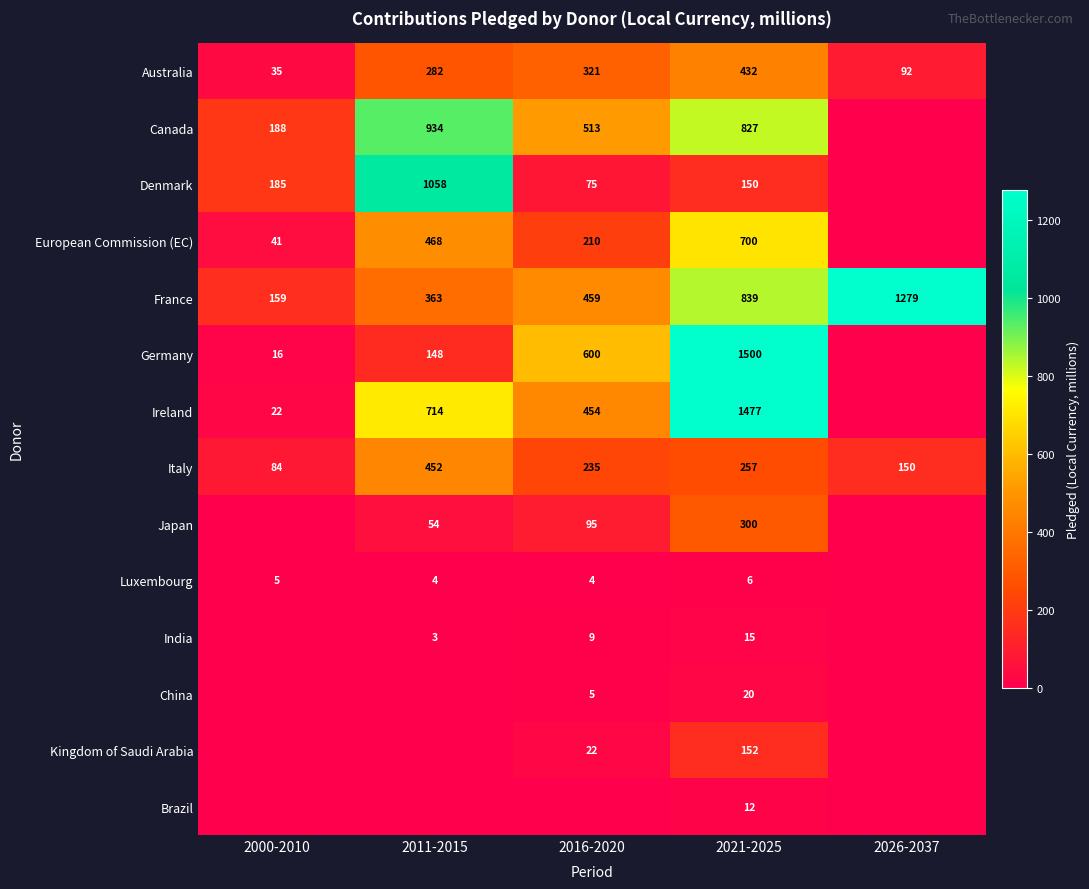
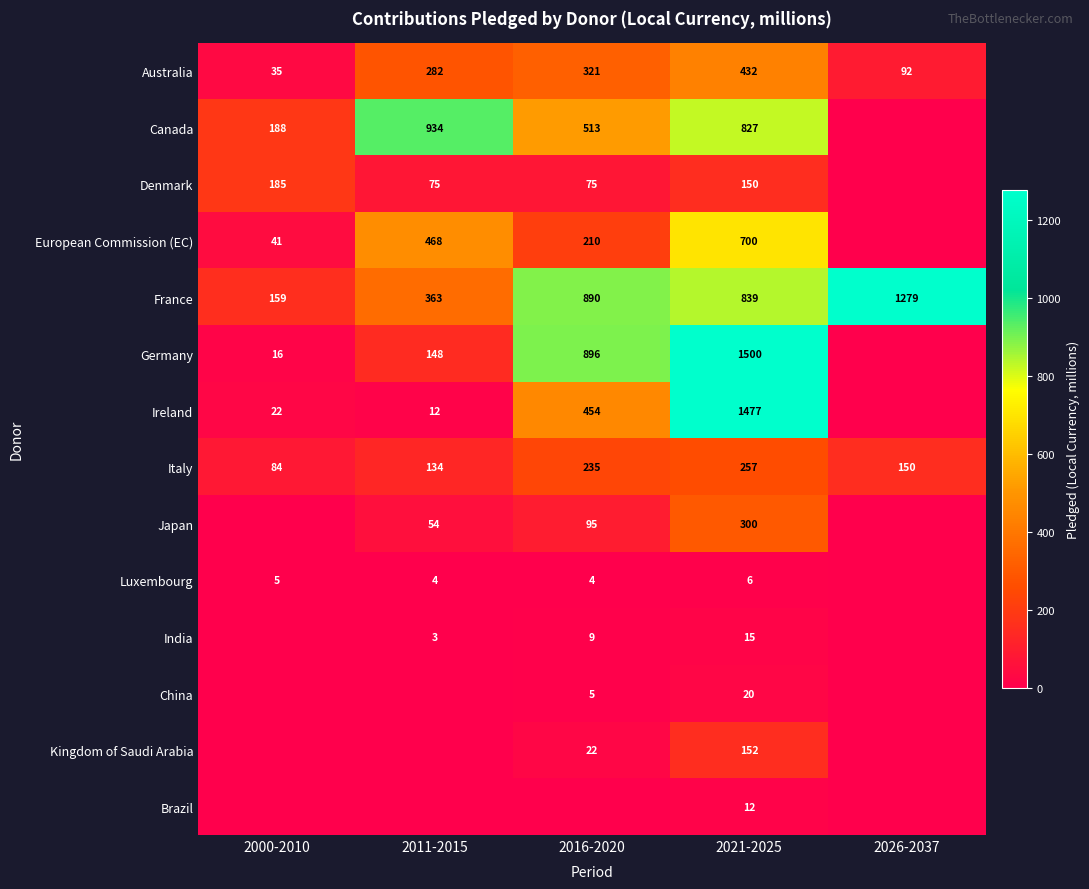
  {
    "Australia": {
      "2000-2010": 35,
      "2011-2015": 282,
      "2016-2020": 321,
      "2021-2025": 432,
      "2026-2037": 92
    },
    "Canada": {
      "2000-2010": 188,
      "2011-2015": 934,
      "2016-2020": 513,
      "2021-2025": 827
    },
    "Denmark": {
      "2000-2010": 185,
-     "2011-2015": 1058,
+     "2011-2015": 75,
      "2016-2020": 75,
      "2021-2025": 150
    },
    "European Commission (EC)": {
      "2000-2010": 41,
      "2011-2015": 468,
      "2016-2020": 210,
      "2021-2025": 700
    },
    "France": {
      "2000-2010": 159,
      "2011-2015": 363,
-     "2016-2020": 459,
+     "2016-2020": 890,
      "2021-2025": 839,
      "2026-2037": 1279
    },
    "Germany": {
      "2000-2010": 16,
      "2011-2015": 148,
-     "2016-2020": 600,
+     "2016-2020": 896,
      "2021-2025": 1500
    },
    "Ireland": {
      "2000-2010": 22,
-     "2011-2015": 714,
+     "2011-2015": 12,
      "2016-2020": 454,
      "2021-2025": 1477
    },
    "Italy": {
      "2000-2010": 84,
-     "2011-2015": 452,
+     "2011-2015": 134,
      "2016-2020": 235,
      "2021-2025": 257,
      "2026-2037": 150
    },
    "Japan": {
      "2011-2015": 54,
      "2016-2020": 95,
      "2021-2025": 300
    },
    "Luxembourg": {
      "2000-2010": 5,
      "2011-2015": 4,
      "2016-2020": 4,
      "2021-2025": 6
    },
    "India": {
      "2011-2015": 3,
      "2016-2020": 9,
      "2021-2025": 15
    },
    "China": {
      "2016-2020": 5,
      "2021-2025": 20
    },
    "Kingdom of Saudi Arabia": {
      "2016-2020": 22,
      "2021-2025": 152
    },
    "Brazil": {
      "2021-2025": 12
    }
  }
